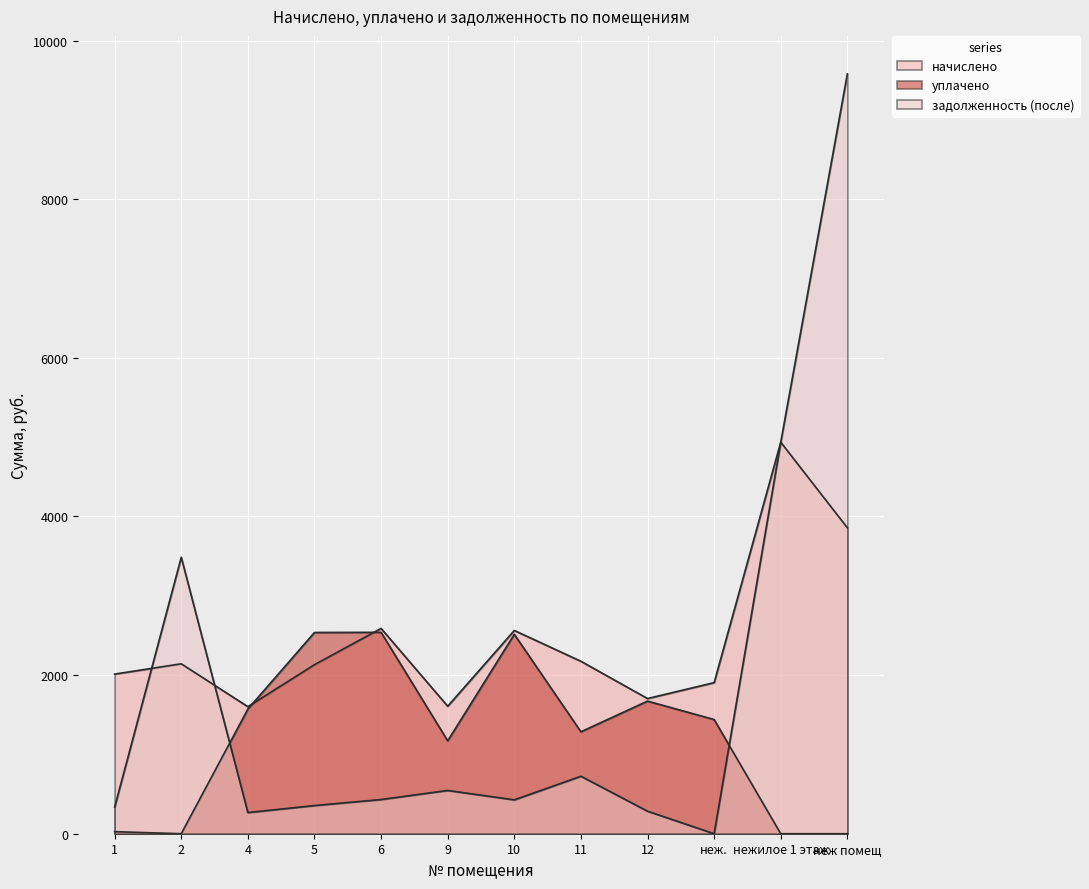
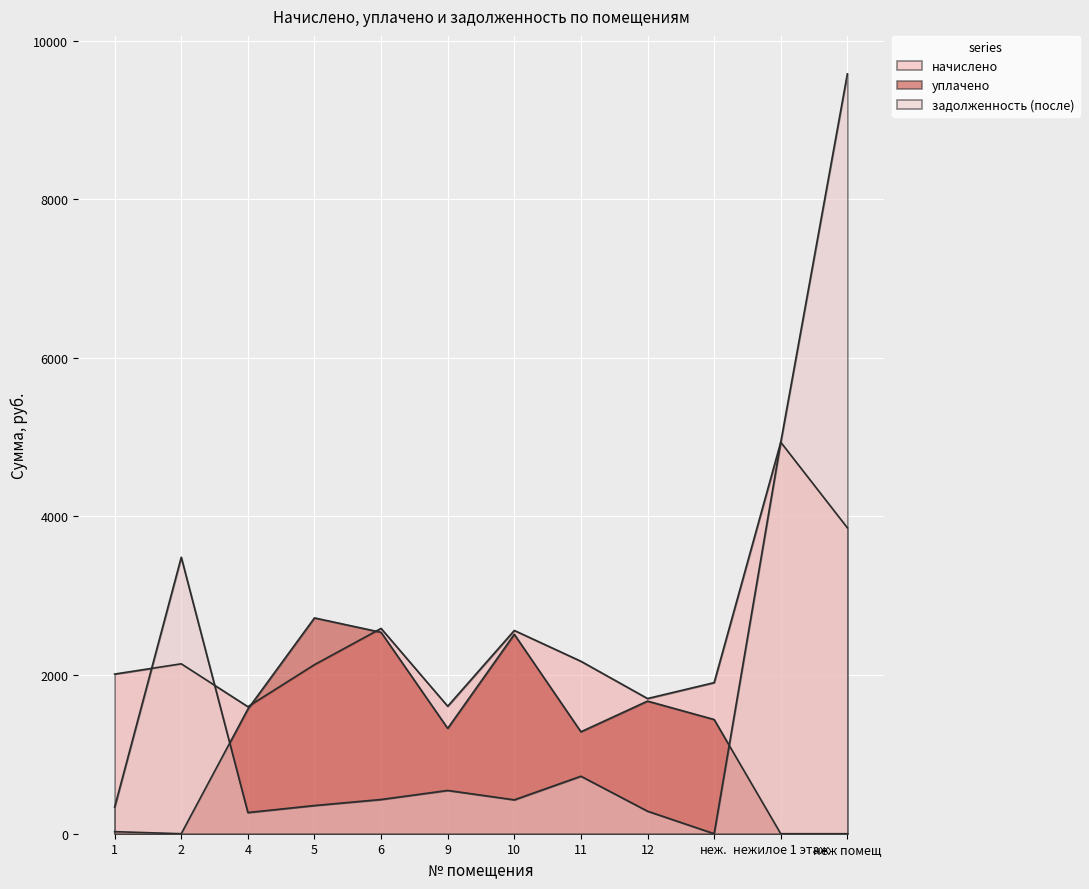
  {
    "уплачено": {
      "1": 0,
      "2": 0,
-     "5": 2500,
+     "5": 2700,
      "6": 2500,
-     "9": 1200,
+     "9": 1300,
      "10": 2500,
      "11": 1300,
      "12": 1700,
      "неж.": 1400
    }
  }
